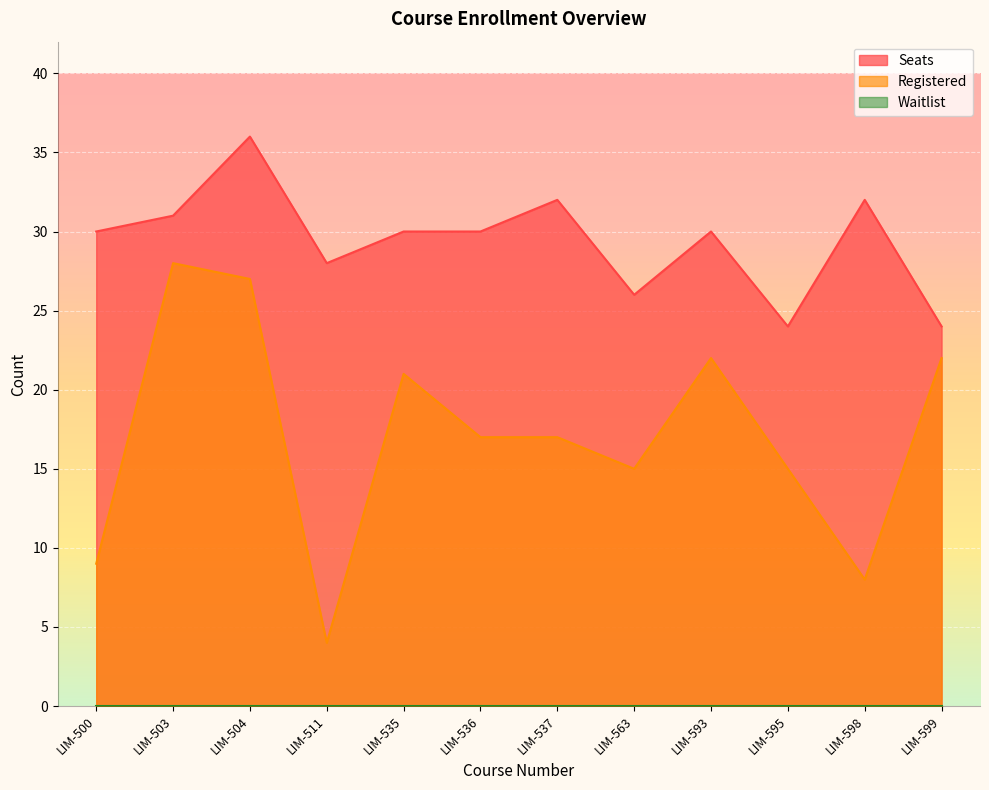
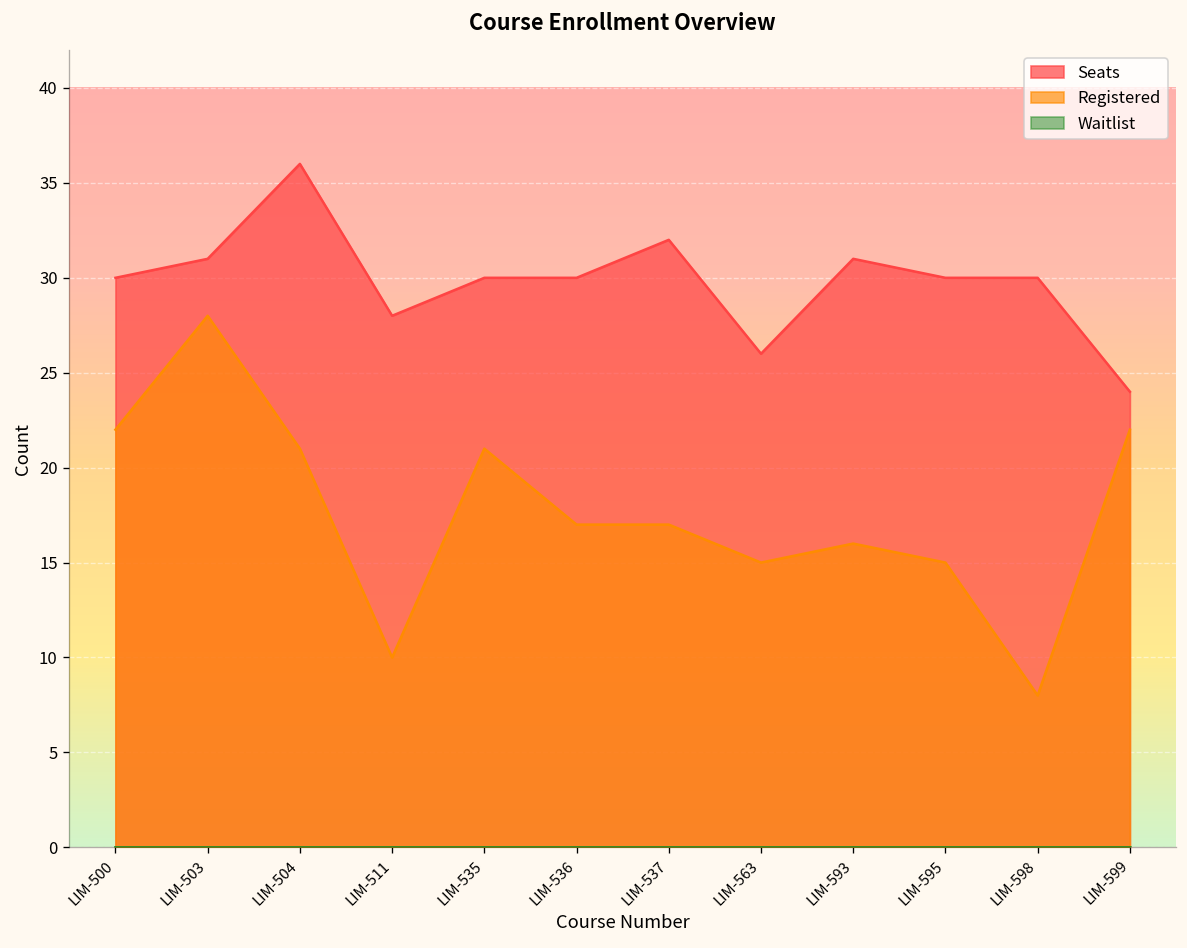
  {
    "Seats": {
      "LIM-500": 30,
      "LIM-503": 31,
      "LIM-504": 36,
      "LIM-511": 28,
      "LIM-535": 30,
      "LIM-536": 30,
      "LIM-537": 32,
      "LIM-563": 26,
-     "LIM-593": 30,
-     "LIM-595": 24,
-     "LIM-598": 32,
+     "LIM-593": 31,
+     "LIM-595": 30,
+     "LIM-598": 30,
      "LIM-599": 24
    },
    "Registered": {
-     "LIM-500": 9,
+     "LIM-500": 22,
      "LIM-503": 28,
-     "LIM-504": 27,
-     "LIM-511": 4,
+     "LIM-504": 21,
+     "LIM-511": 10,
      "LIM-535": 21,
      "LIM-536": 17,
      "LIM-537": 17,
      "LIM-563": 15,
-     "LIM-593": 22,
+     "LIM-593": 16,
      "LIM-595": 15,
      "LIM-598": 8,
      "LIM-599": 22
    },
    "Waitlist": {
      "LIM-500": 0,
      "LIM-503": 0,
      "LIM-504": 0,
      "LIM-511": 0,
      "LIM-535": 0,
      "LIM-536": 0,
      "LIM-537": 0,
      "LIM-563": 0,
      "LIM-593": 0,
      "LIM-595": 0,
      "LIM-598": 0,
      "LIM-599": 0
    }
  }
